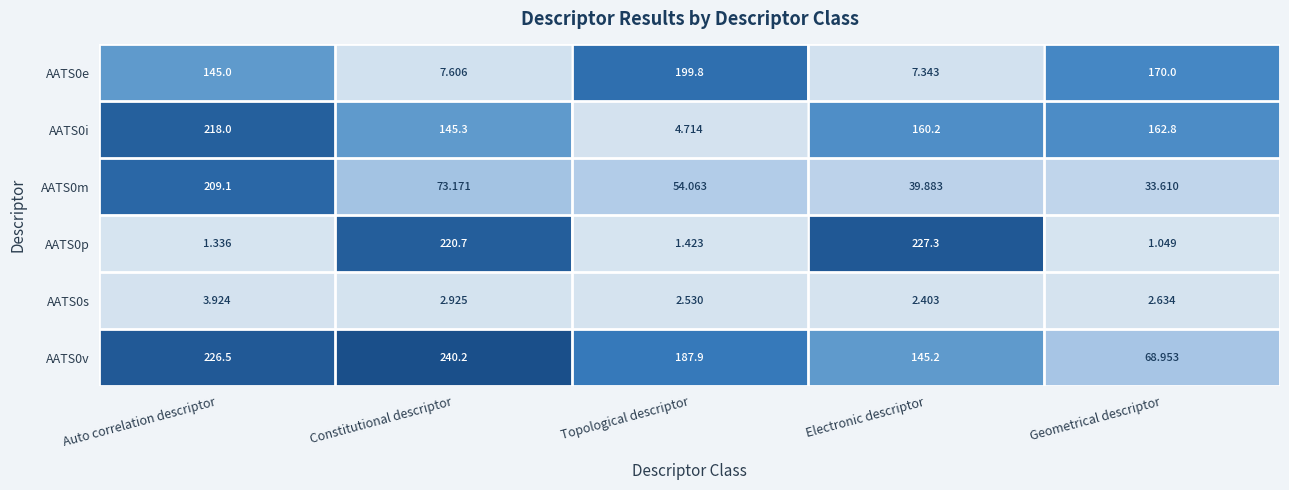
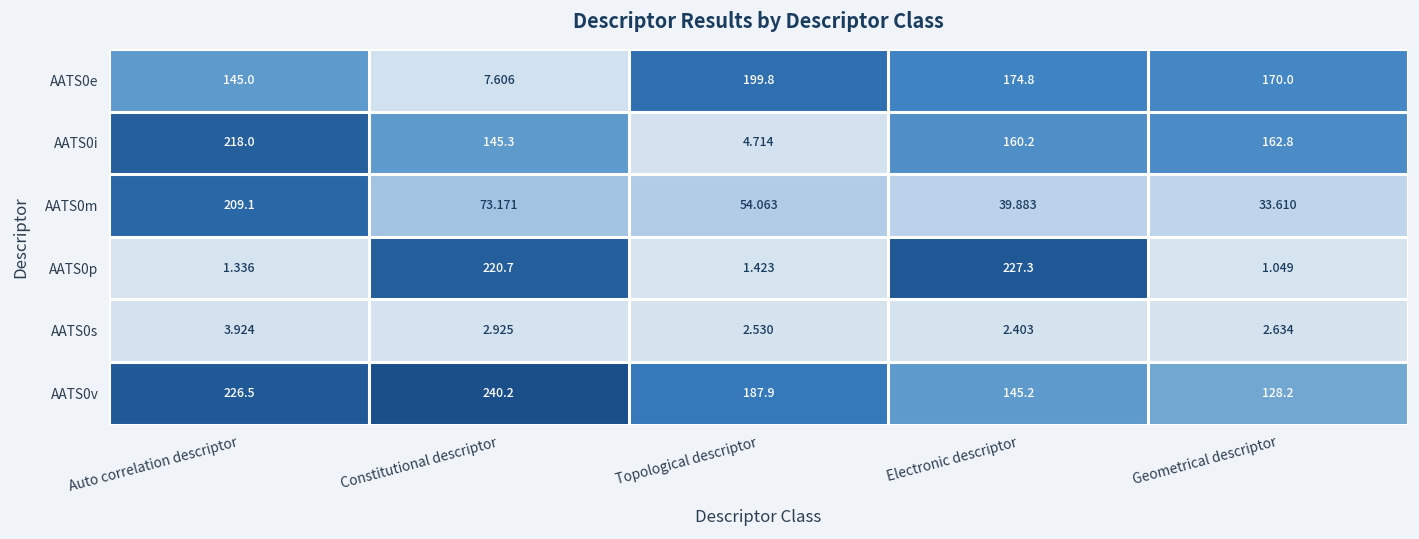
  {
    "AATS0e": {
      "Auto correlation descriptor": 145.0,
      "Constitutional descriptor": 7.606,
      "Topological descriptor": 199.8,
-     "Electronic descriptor": 7.343,
+     "Electronic descriptor": 174.8,
      "Geometrical descriptor": 170.0
    },
    "AATS0i": {
      "Auto correlation descriptor": 218.0,
      "Constitutional descriptor": 145.3,
      "Topological descriptor": 4.714,
      "Electronic descriptor": 160.2,
      "Geometrical descriptor": 162.8
    },
    "AATS0m": {
      "Auto correlation descriptor": 209.1,
      "Constitutional descriptor": 73.171,
      "Topological descriptor": 54.063,
      "Electronic descriptor": 39.883,
      "Geometrical descriptor": 33.610
    },
    "AATS0p": {
      "Auto correlation descriptor": 1.336,
      "Constitutional descriptor": 220.7,
      "Topological descriptor": 1.423,
      "Electronic descriptor": 227.3,
      "Geometrical descriptor": 1.049
    },
    "AATS0s": {
      "Auto correlation descriptor": 3.924,
      "Constitutional descriptor": 2.925,
      "Topological descriptor": 2.530,
      "Electronic descriptor": 2.403,
      "Geometrical descriptor": 2.634
    },
    "AATS0v": {
      "Auto correlation descriptor": 226.5,
      "Constitutional descriptor": 240.2,
      "Topological descriptor": 187.9,
      "Electronic descriptor": 145.2,
-     "Geometrical descriptor": 68.953
+     "Geometrical descriptor": 128.2
    }
  }
